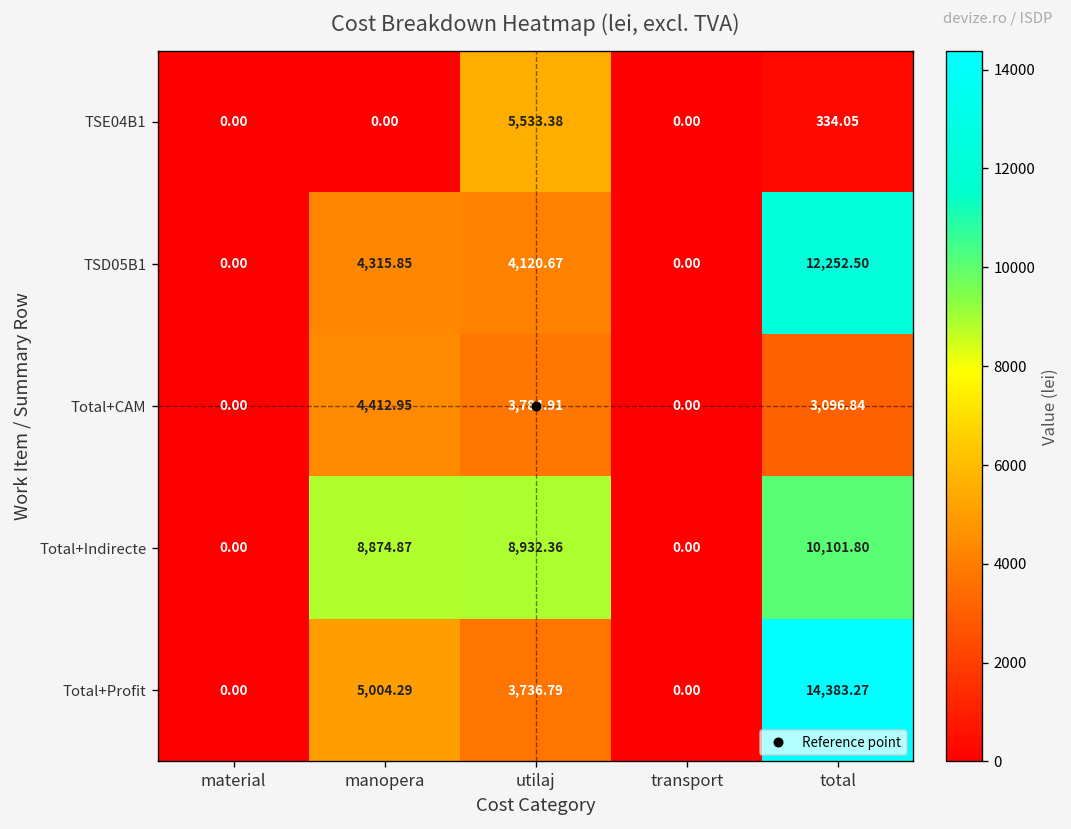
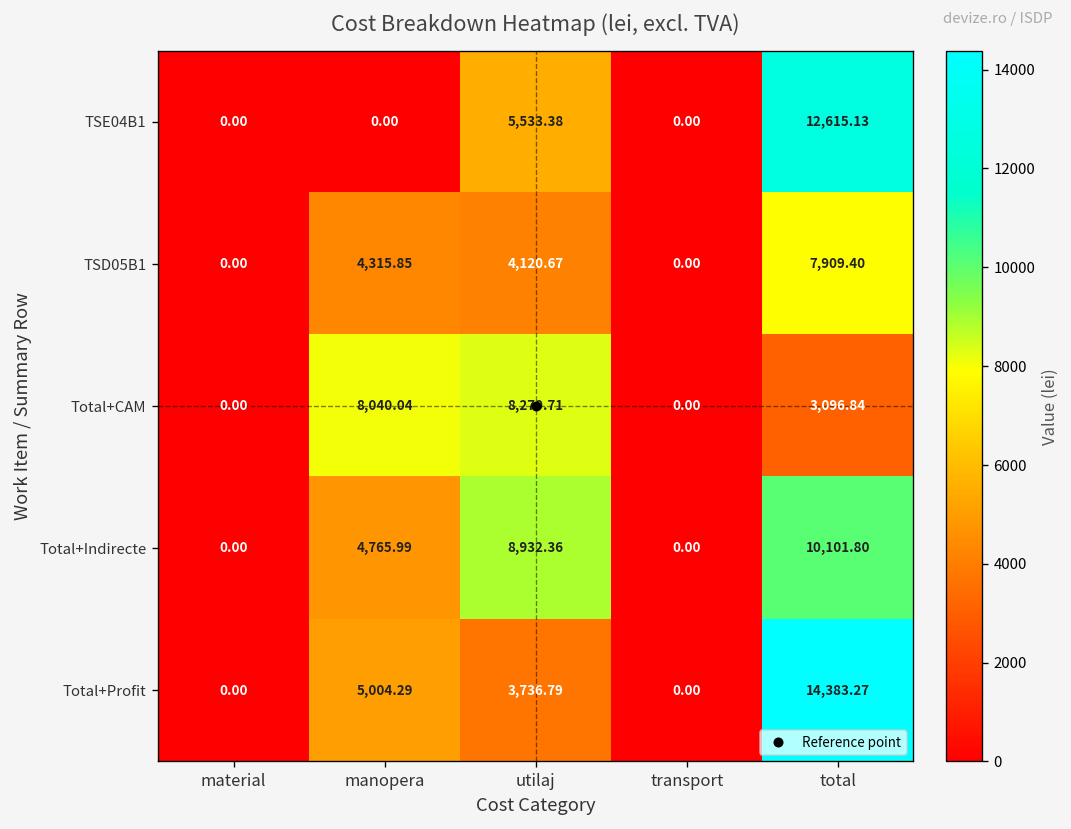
  {
    "TSE04B1": {
      "material": "0.00",
      "manopera": "0.00",
      "utilaj": "5,533.38",
      "transport": "0.00",
-     "total": "334.05"
+     "total": "12,615.13"
    },
    "TSD05B1": {
      "material": "0.00",
      "manopera": "4,315.85",
      "utilaj": "4,120.67",
      "transport": "0.00",
-     "total": "12,252.50"
+     "total": "7,909.40"
    },
    "Total+CAM": {
      "material": "0.00",
-     "manopera": "4,412.95",
-     "utilaj": "3,784.91",
+     "manopera": "8,040.04",
+     "utilaj": "8,270.71",
      "transport": "0.00",
      "total": "3,096.84"
    },
    "Total+Indirecte": {
      "material": "0.00",
-     "manopera": "8,874.87",
+     "manopera": "4,765.99",
      "utilaj": "8,932.36",
      "transport": "0.00",
      "total": "10,101.80"
    },
    "Total+Profit": {
      "material": "0.00",
      "manopera": "5,004.29",
      "utilaj": "3,736.79",
      "transport": "0.00",
      "total": "14,383.27"
    }
  }
